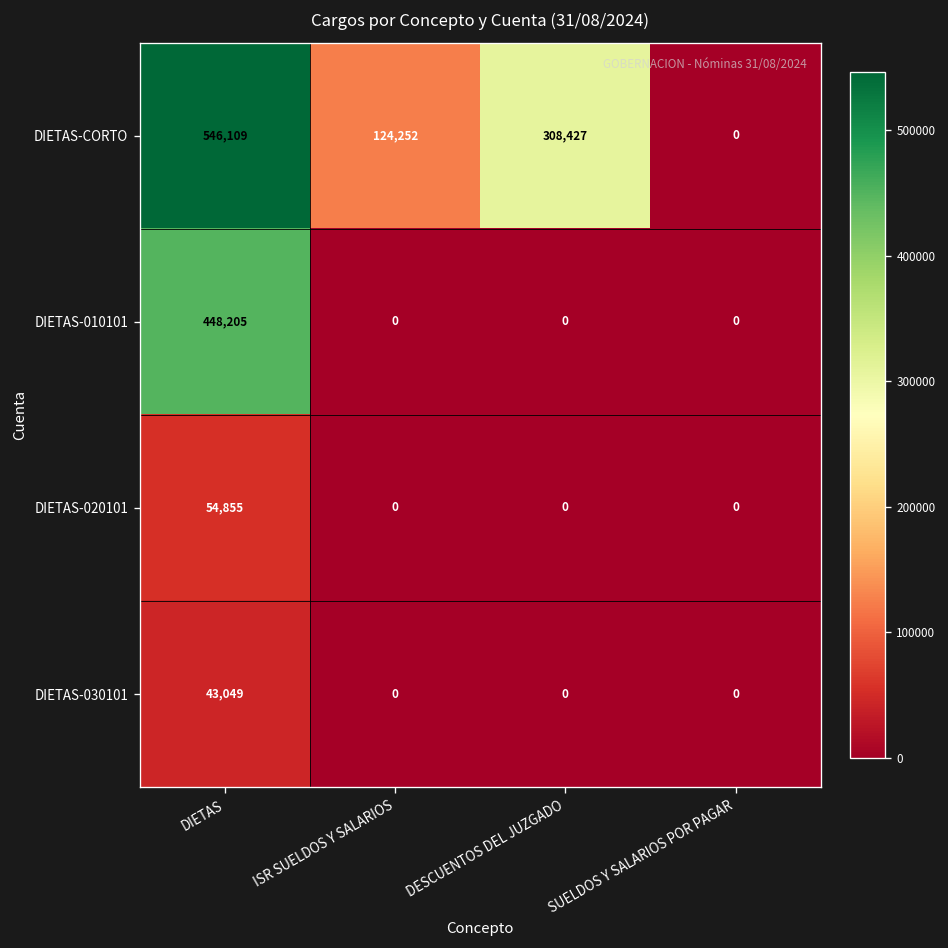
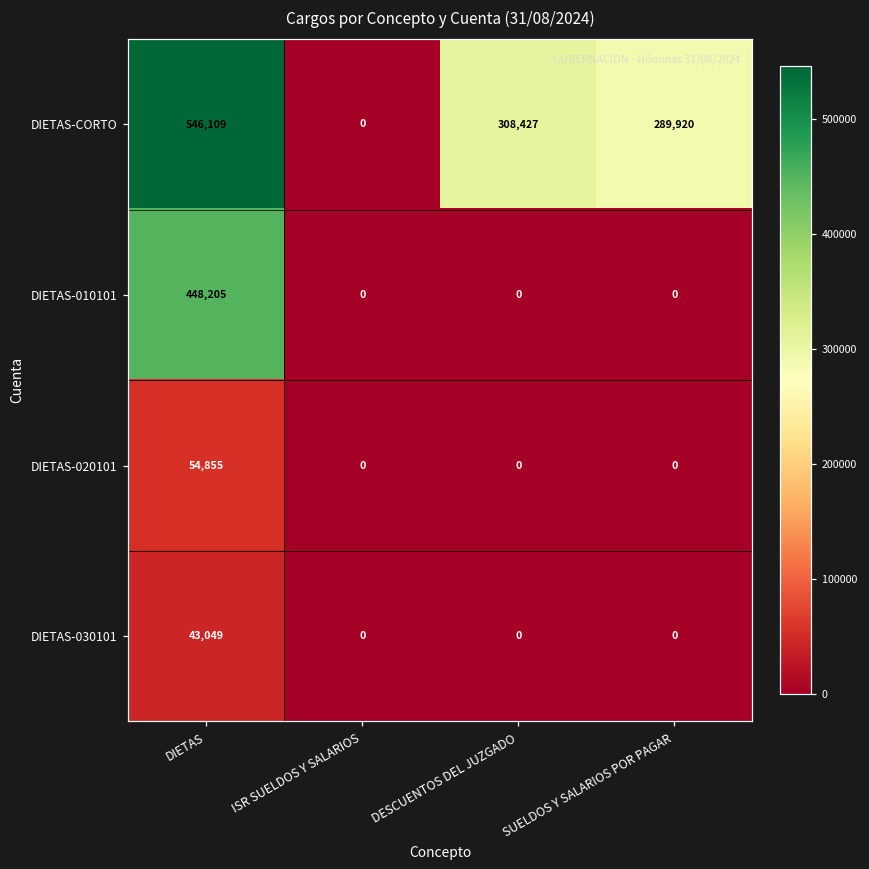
  {
    "DIETAS-CORTO": {
      "DIETAS": "546,109",
-     "ISR SUELDOS Y SALARIOS": "124,252",
+     "ISR SUELDOS Y SALARIOS": "0",
      "DESCUENTOS DEL JUZGADO": "308,427",
-     "SUELDOS Y SALARIOS POR PAGAR": "0"
+     "SUELDOS Y SALARIOS POR PAGAR": "289,920"
    },
    "DIETAS-010101": {
      "DIETAS": "448,205",
      "ISR SUELDOS Y SALARIOS": "0",
      "DESCUENTOS DEL JUZGADO": "0",
      "SUELDOS Y SALARIOS POR PAGAR": "0"
    },
    "DIETAS-020101": {
      "DIETAS": "54,855",
      "ISR SUELDOS Y SALARIOS": "0",
      "DESCUENTOS DEL JUZGADO": "0",
      "SUELDOS Y SALARIOS POR PAGAR": "0"
    },
    "DIETAS-030101": {
      "DIETAS": "43,049",
      "ISR SUELDOS Y SALARIOS": "0",
      "DESCUENTOS DEL JUZGADO": "0",
      "SUELDOS Y SALARIOS POR PAGAR": "0"
    }
  }
